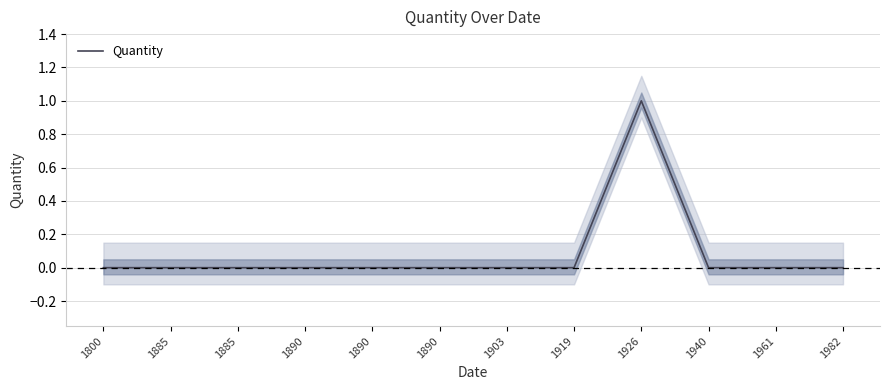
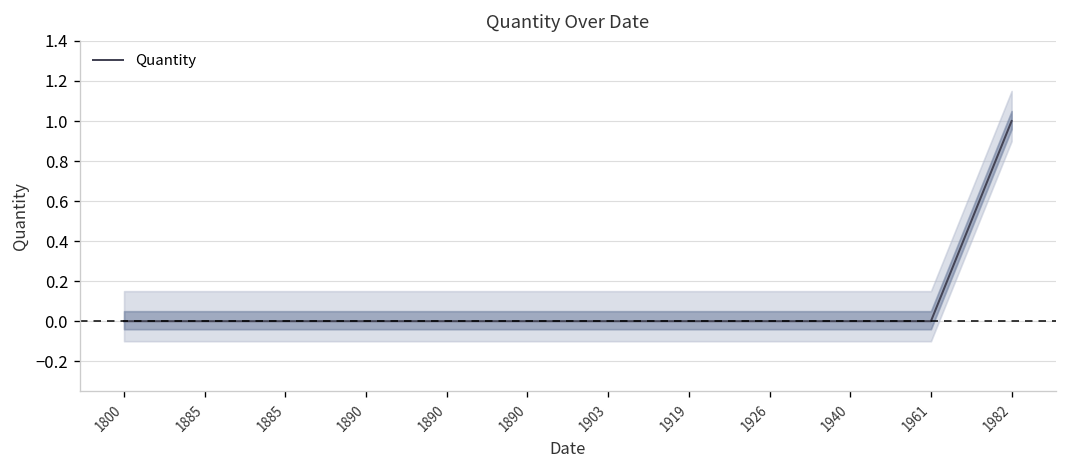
  {
    "Quantity": {
      "1800": 0,
      "1903": 0,
      "1919": 0,
-     "1926": 1,
+     "1926": 0,
      "1940": 0,
      "1961": 0,
-     "1982": 0
+     "1982": 1
    }
  }
